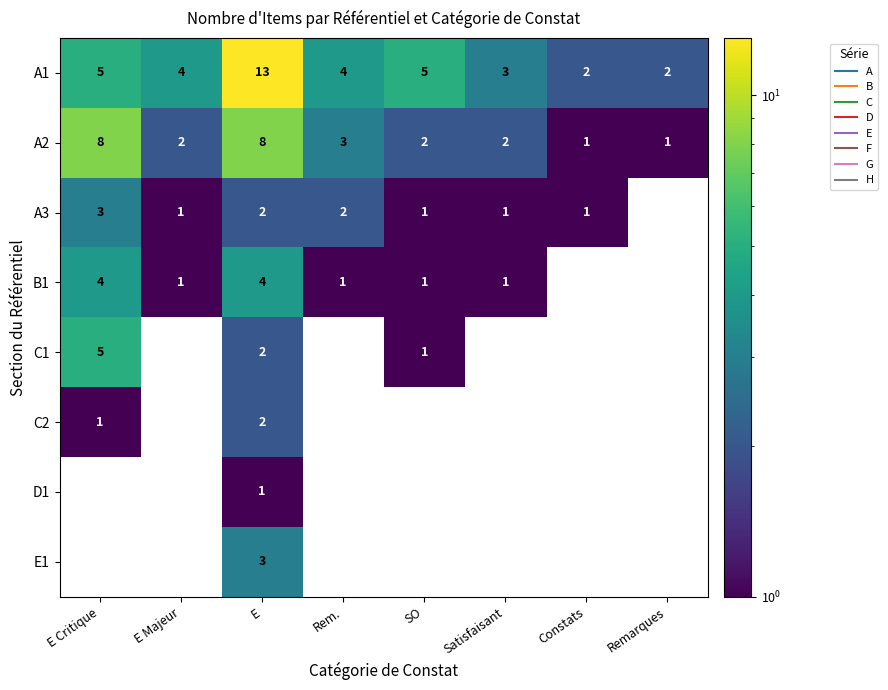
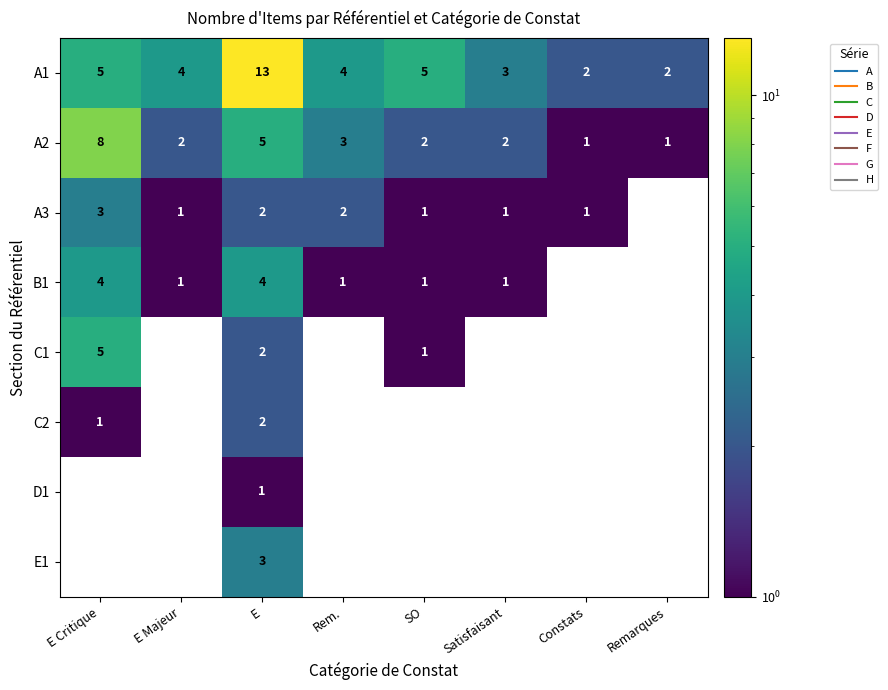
  {
    "A1": {
      "E Critique": 5,
      "E Majeur": 4,
      "E": 13,
      "Rem.": 4,
      "SO": 5,
      "Satisfaisant": 3,
      "Constats": 2,
      "Remarques": 2
    },
    "A2": {
      "E Critique": 8,
      "E Majeur": 2,
-     "E": 8,
+     "E": 5,
      "Rem.": 3,
      "SO": 2,
      "Satisfaisant": 2,
      "Constats": 1,
      "Remarques": 1
    },
    "A3": {
      "E Critique": 3,
      "E Majeur": 1,
      "E": 2,
      "Rem.": 2,
      "SO": 1,
      "Satisfaisant": 1,
      "Constats": 1
    },
    "B1": {
      "E Critique": 4,
      "E Majeur": 1,
      "E": 4,
      "Rem.": 1,
      "SO": 1,
      "Satisfaisant": 1
    },
    "C1": {
      "E Critique": 5,
      "E": 2,
      "SO": 1
    },
    "C2": {
      "E Critique": 1,
      "E": 2
    },
    "D1": {
      "E": 1
    },
    "E1": {
      "E": 3
    }
  }
